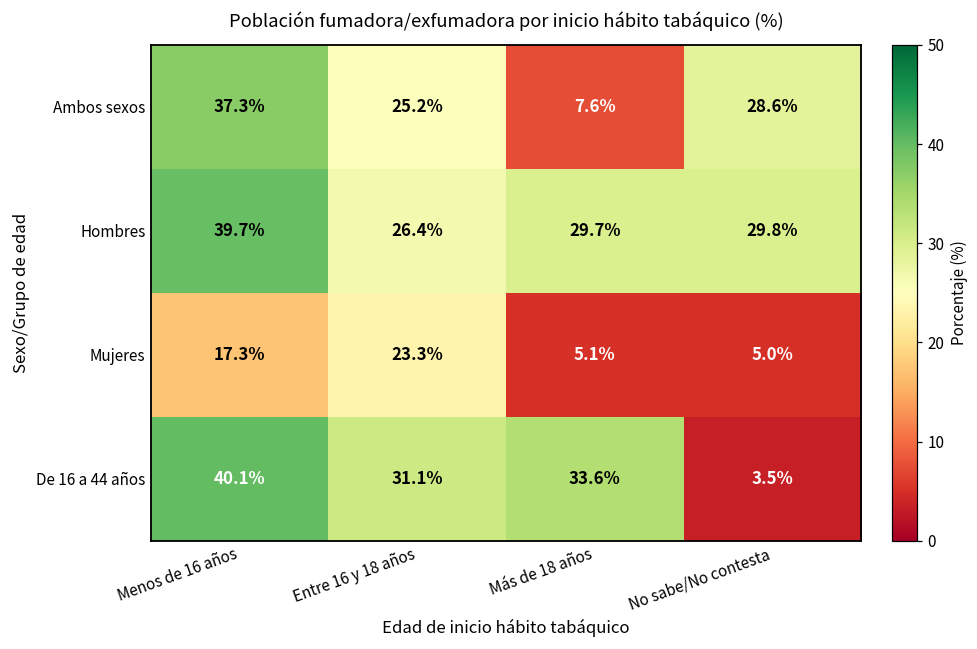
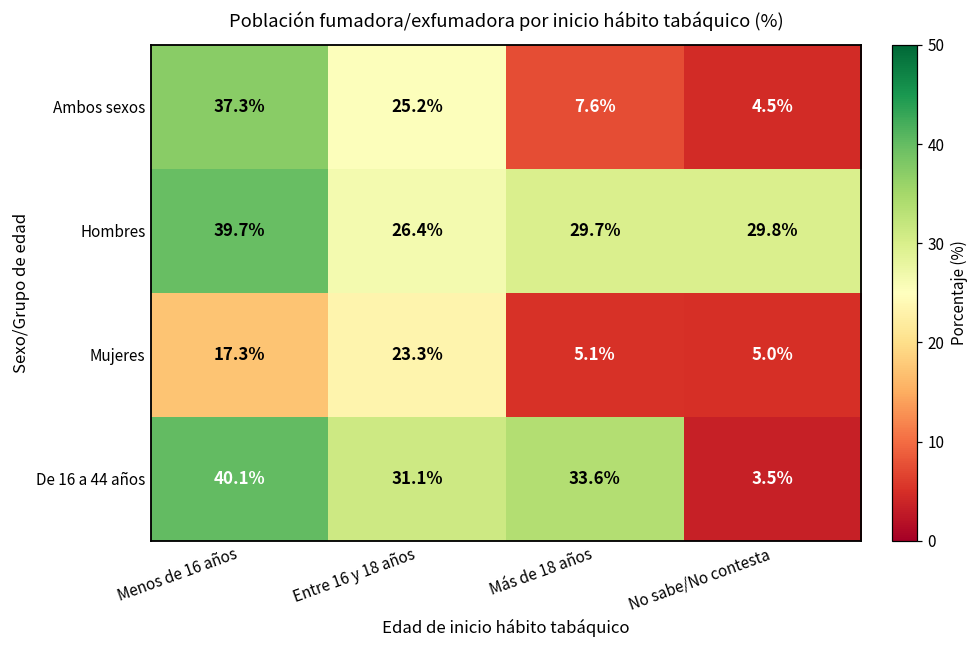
  {
    "Ambos sexos": {
      "Menos de 16 años": "37.3%",
      "Entre 16 y 18 años": "25.2%",
      "Más de 18 años": "7.6%",
-     "No sabe/No contesta": "28.6%"
+     "No sabe/No contesta": "4.5%"
    },
    "Hombres": {
      "Menos de 16 años": "39.7%",
      "Entre 16 y 18 años": "26.4%",
      "Más de 18 años": "29.7%",
      "No sabe/No contesta": "29.8%"
    },
    "Mujeres": {
      "Menos de 16 años": "17.3%",
      "Entre 16 y 18 años": "23.3%",
      "Más de 18 años": "5.1%",
      "No sabe/No contesta": "5.0%"
    },
    "De 16 a 44 años": {
      "Menos de 16 años": "40.1%",
      "Entre 16 y 18 años": "31.1%",
      "Más de 18 años": "33.6%",
      "No sabe/No contesta": "3.5%"
    }
  }
